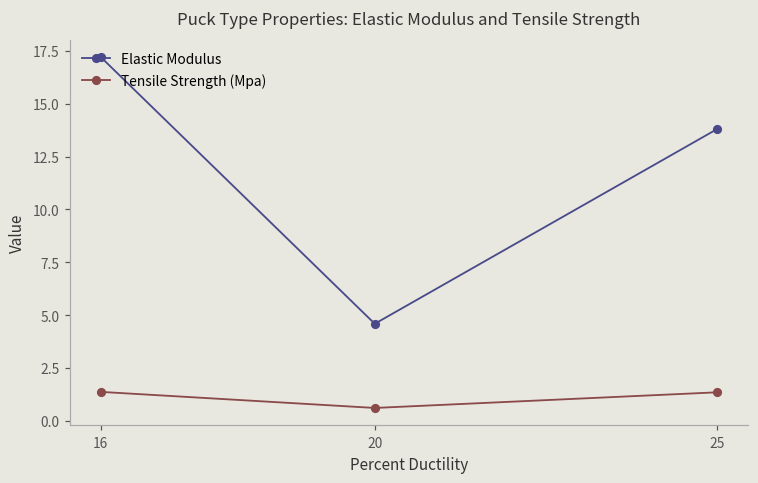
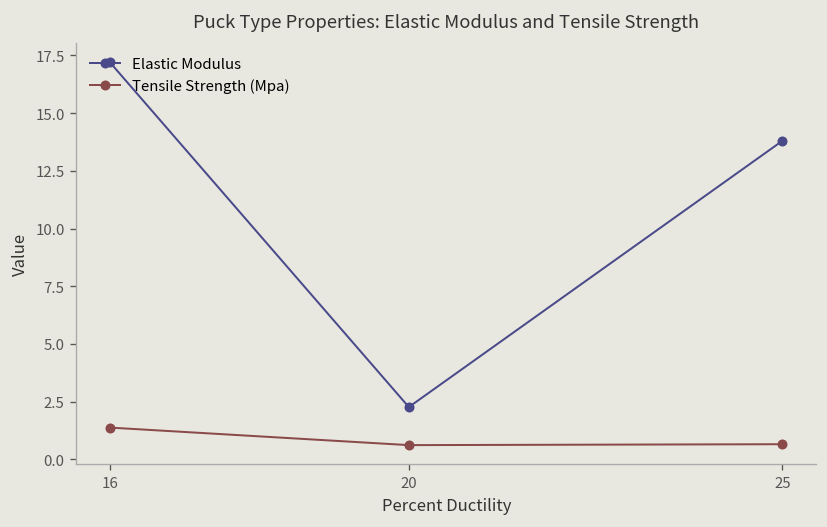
  {
    "Elastic Modulus": {
      "16": 17.2,
-     "20": 4.6,
+     "20": 2.3,
      "25": 13.8
    },
    "Tensile Strength (Mpa)": {
      "16": 1.4,
      "20": 0.6,
-     "25": 1.4
+     "25": 0.7
    }
  }
